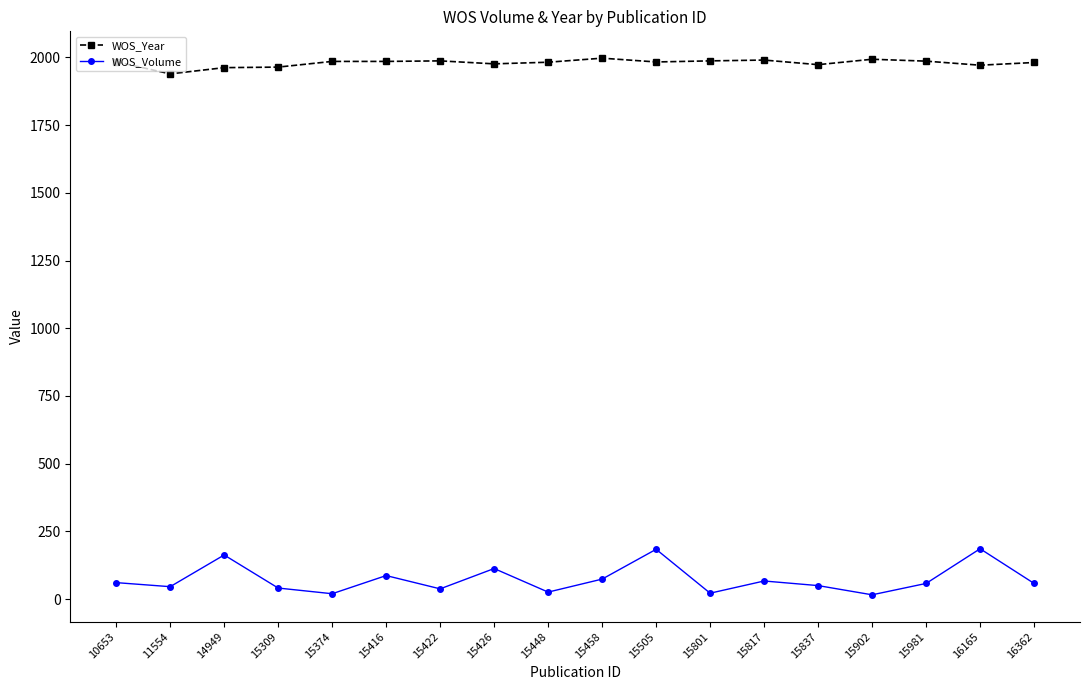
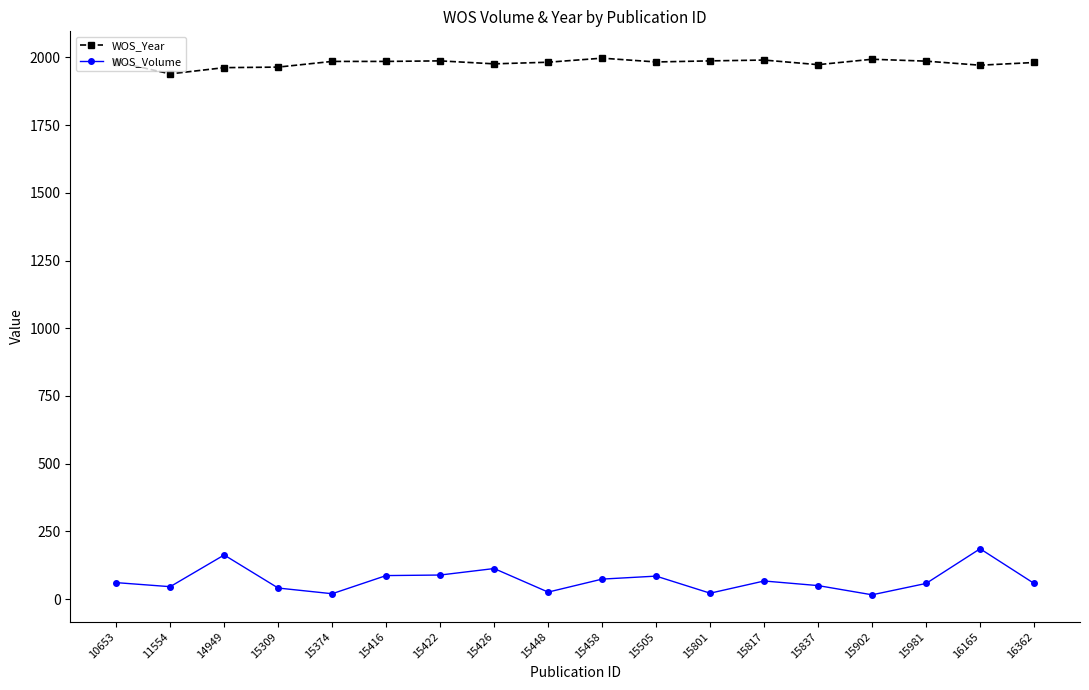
  {
    "WOS_Year": {
      "11554": 1940,
      "14949": 1960,
      "15309": 1960,
      "15374": 1990,
      "15416": 1990,
      "15422": 1990,
      "15426": 1980,
      "15448": 1980,
      "15458": 2000,
      "15505": 1980,
      "15801": 1990,
      "15817": 1990,
      "15837": 1970,
      "15902": 1990,
      "15981": 1990,
      "16165": 1970,
      "16362": 1980
    },
    "WOS_Volume": {
      "10653": 60,
      "11554": 50,
      "14949": 160,
      "15309": 40,
      "15374": 20,
      "15416": 90,
-     "15422": 40,
+     "15422": 90,
      "15426": 110,
      "15448": 30,
      "15458": 70,
-     "15505": 180,
+     "15505": 90,
      "15801": 20,
      "15817": 70,
      "15837": 50,
      "15902": 20,
      "15981": 60,
      "16165": 190,
      "16362": 60
    }
  }
